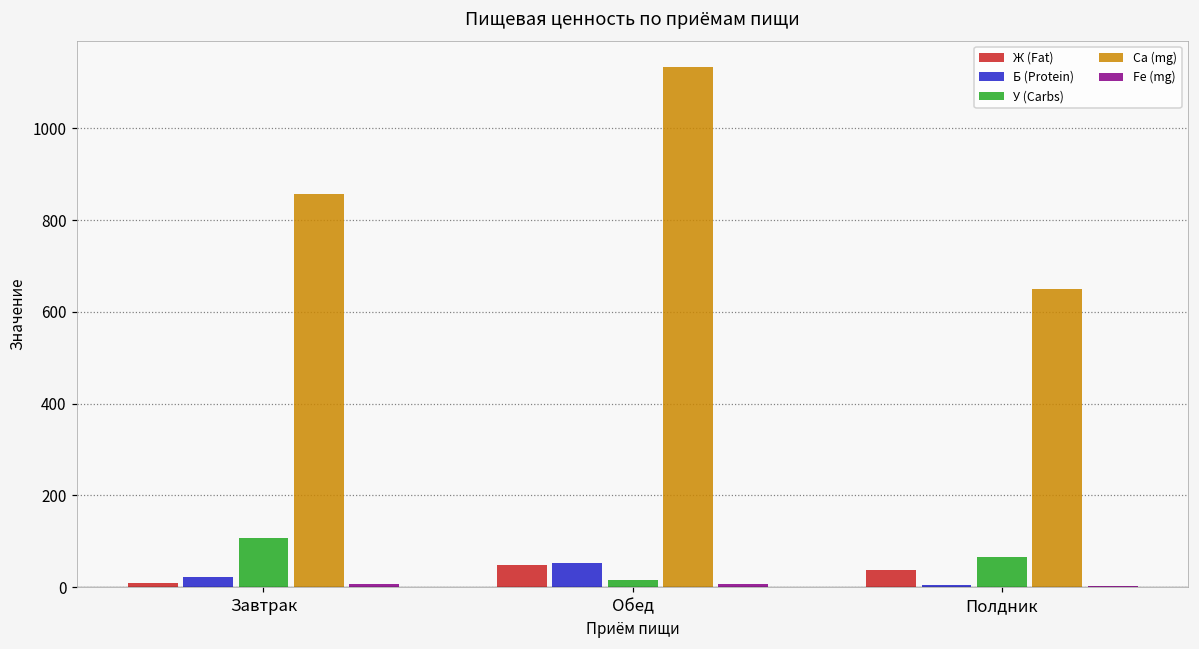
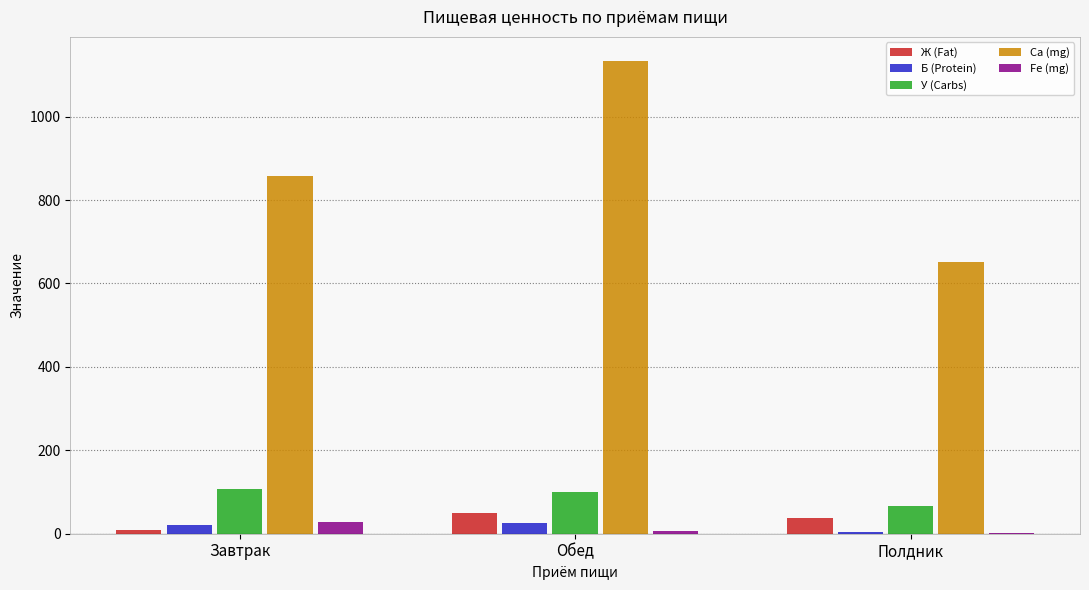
  {
    "Ж (Fat)": {
      "Завтрак": 10,
      "Обед": 50,
      "Полдник": 40
    },
    "Б (Protein)": {
      "Завтрак": 20,
-     "Обед": 50
+     "Обед": 20
    },
    "У (Carbs)": {
      "Завтрак": 110,
-     "Обед": 20,
+     "Обед": 100,
      "Полдник": 70
    },
    "Ca (mg)": {
      "Завтрак": 860,
      "Обед": 1130,
      "Полдник": 650
    },
    "Fe (mg)": {
-     "Завтрак": 10,
+     "Завтрак": 30,
      "Обед": 10
    }
  }
